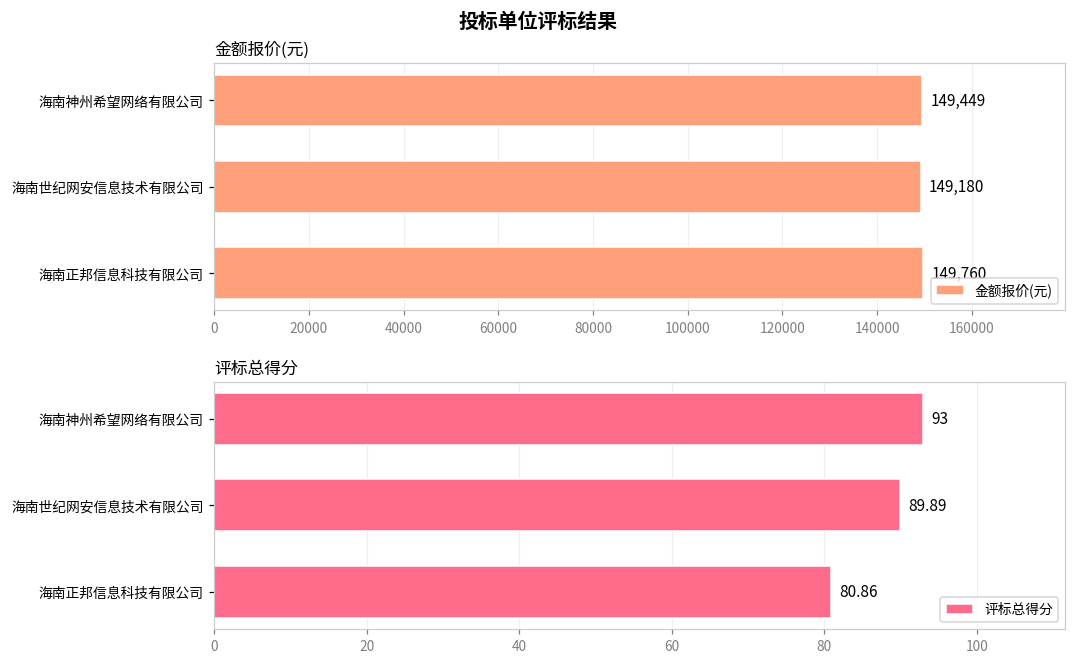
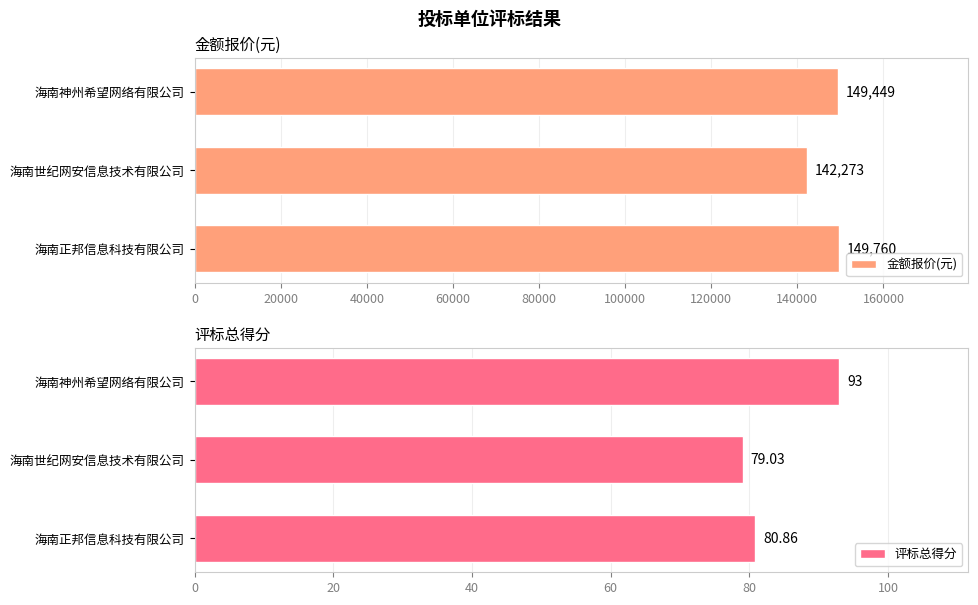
  {
    "金额报价(元)": {
      "海南神州希望网络有限公司": "149,449",
-     "海南世纪网安信息技术有限公司": "149,180"
+     "海南世纪网安信息技术有限公司": "142,273"
    },
    "评标总得分": {
      "海南神州希望网络有限公司": "93",
-     "海南世纪网安信息技术有限公司": "89.89",
+     "海南世纪网安信息技术有限公司": "79.03",
      "海南正邦信息科技有限公司": "80.86"
    }
  }
